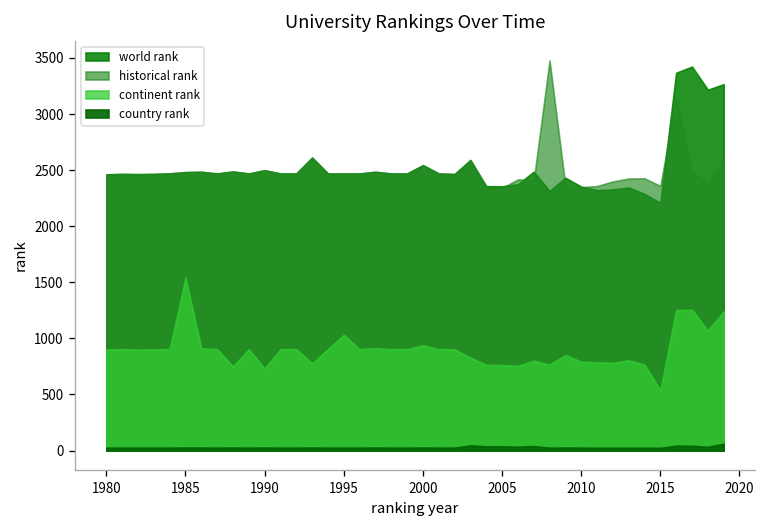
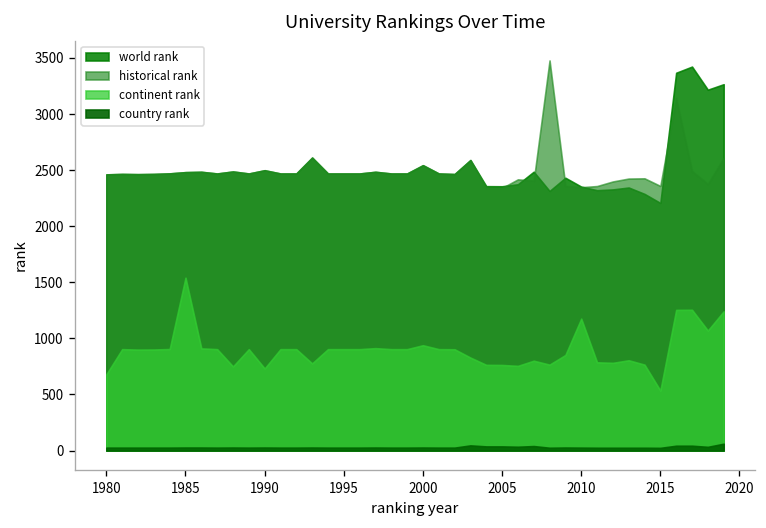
  {
    "continent rank": {
-     "1980": 900,
+     "1980": 700,
      "1985": 1500,
      "1990": 700,
-     "1995": 1000,
+     "1995": 900,
      "2000": 900,
      "2005": 800,
-     "2010": 800,
+     "2010": 1200,
      "2015": 500
    }
  }
